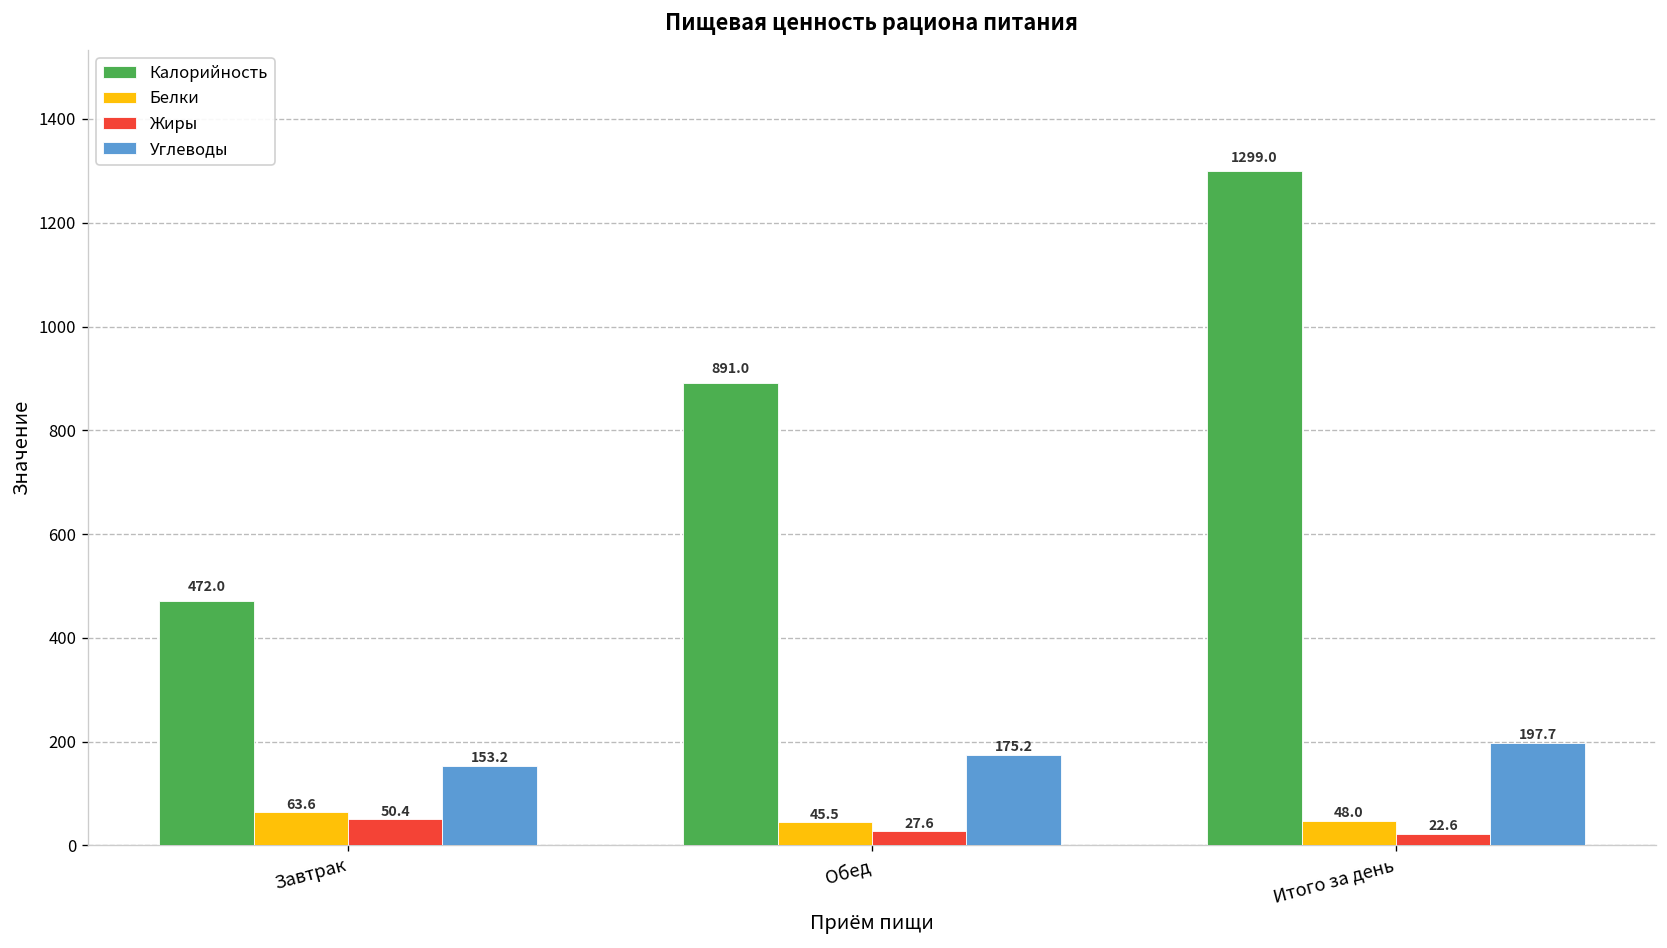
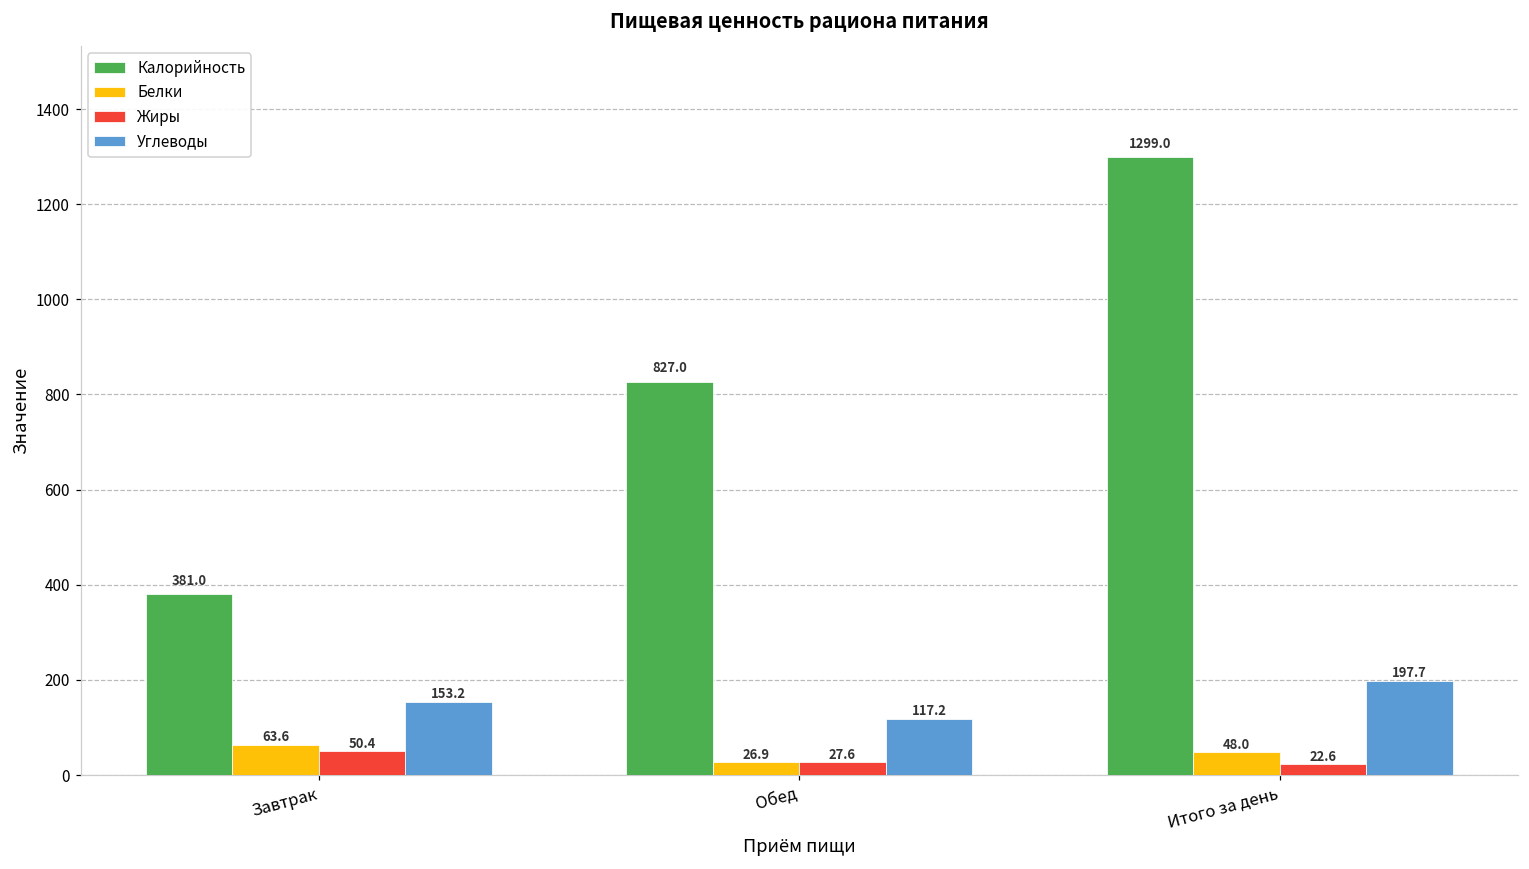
  {
    "Калорийность": {
-     "Завтрак": 472.0,
-     "Обед": 891.0,
+     "Завтрак": 381.0,
+     "Обед": 827.0,
      "Итого за день": 1299.0
    },
    "Белки": {
      "Завтрак": 63.6,
-     "Обед": 45.5,
+     "Обед": 26.9,
      "Итого за день": 48.0
    },
    "Жиры": {
      "Завтрак": 50.4,
      "Обед": 27.6,
      "Итого за день": 22.6
    },
    "Углеводы": {
      "Завтрак": 153.2,
-     "Обед": 175.2,
+     "Обед": 117.2,
      "Итого за день": 197.7
    }
  }
